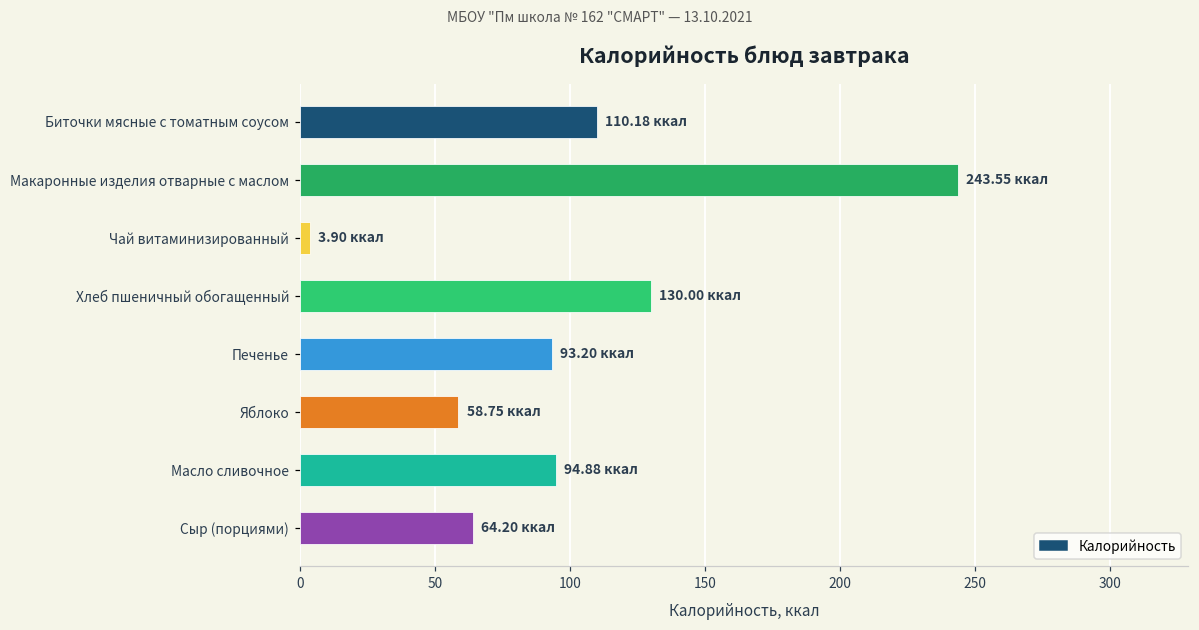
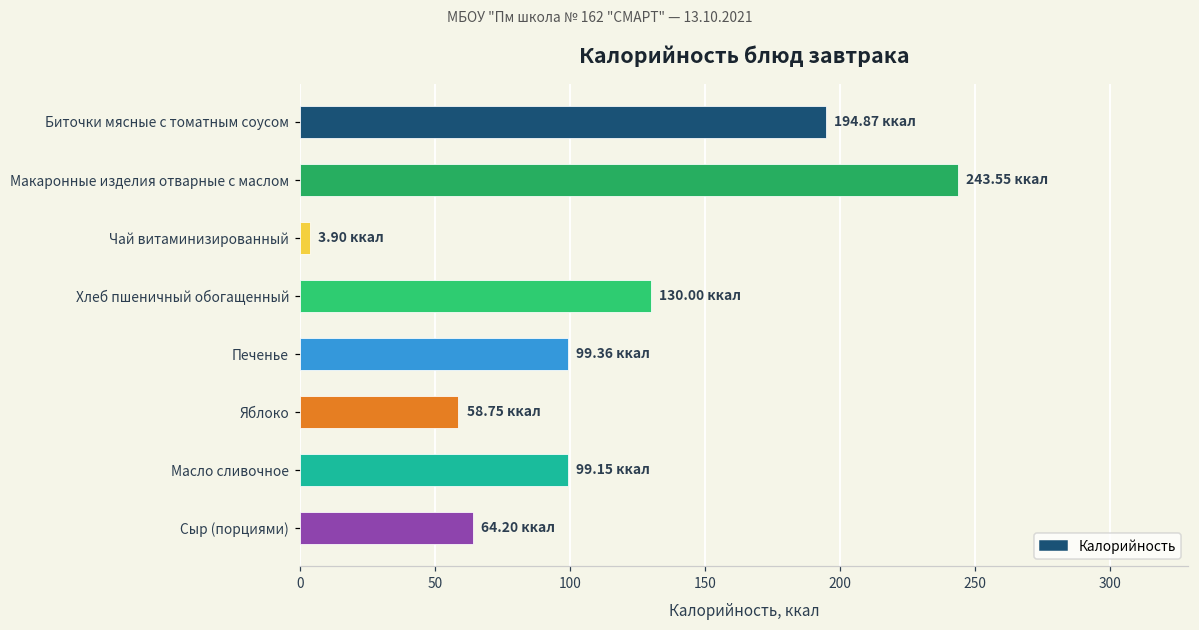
  {
-   "Биточки мясные с томатным соусом": 110.18,
+   "Биточки мясные с томатным соусом": 194.87,
    "Макаронные изделия отварные с маслом": 243.55,
    "Чай витаминизированный": 3.90,
    "Хлеб пшеничный обогащенный": 130.00,
-   "Печенье": 93.20,
+   "Печенье": 99.36,
    "Яблоко": 58.75,
-   "Масло сливочное": 94.88,
+   "Масло сливочное": 99.15,
    "Сыр (порциями)": 64.20
  }
